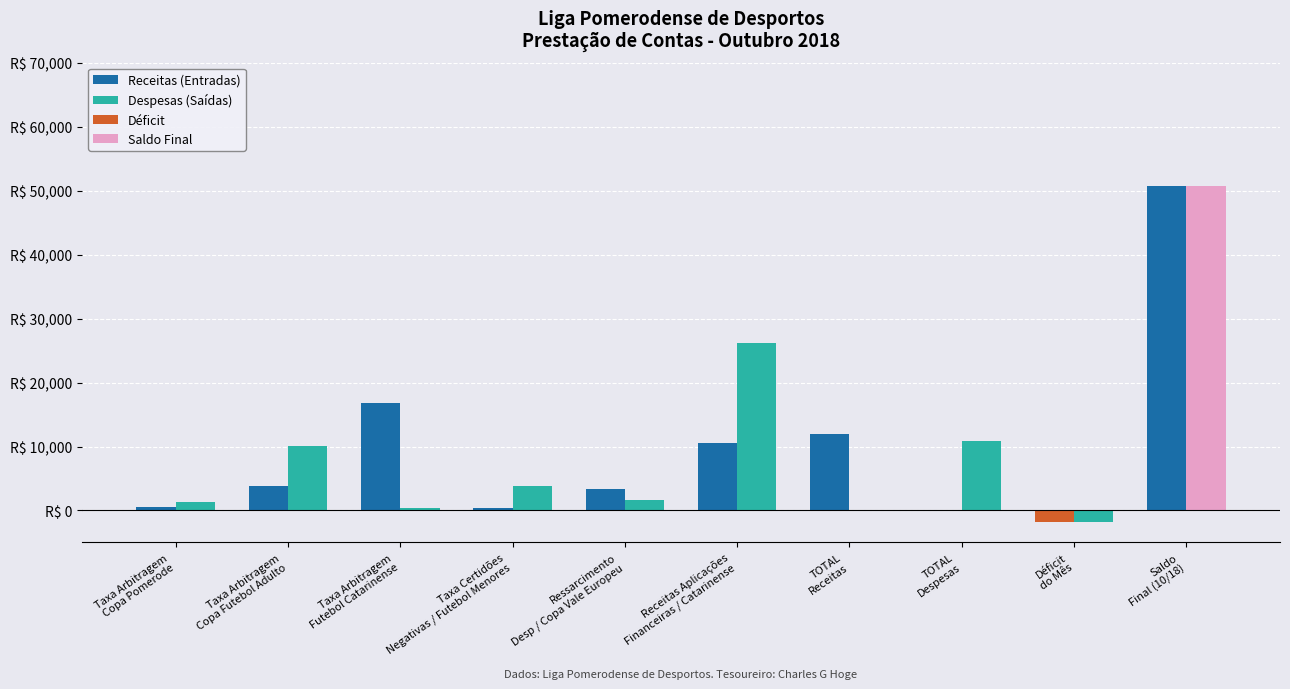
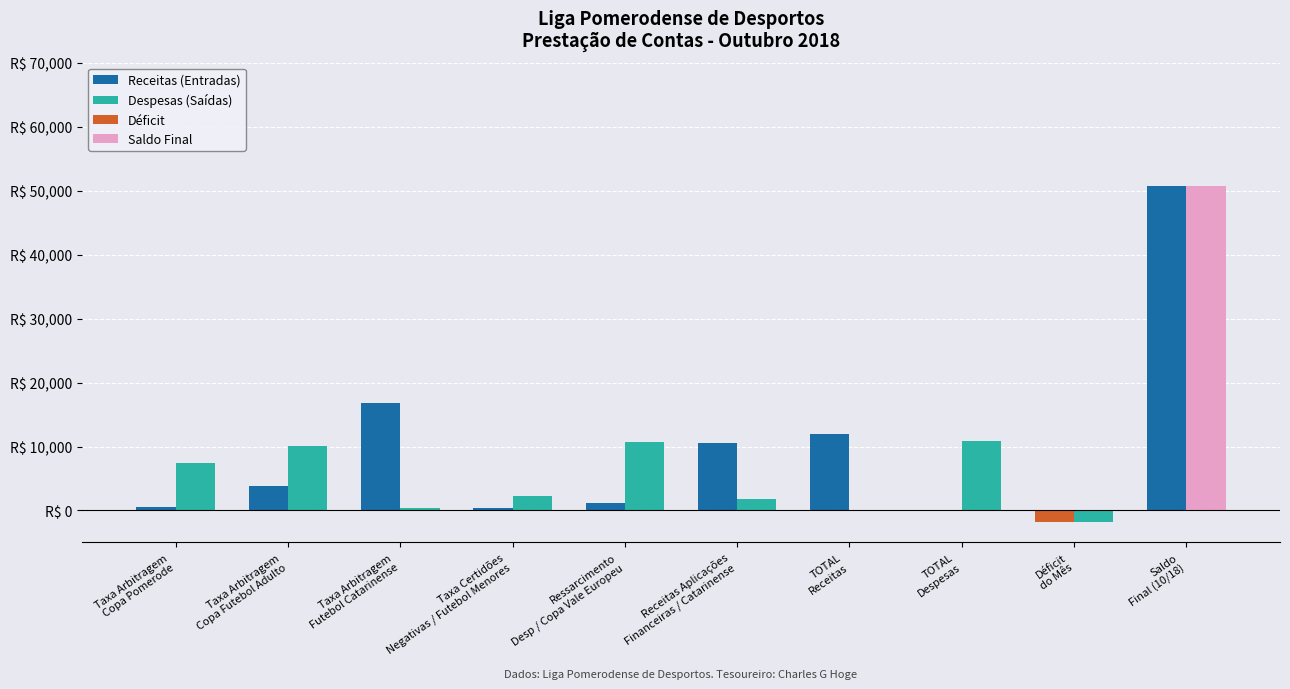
  {
    "Receitas (Entradas)": {
      "Taxa Arbitragem Copa Pomerode": "R$ 1,000",
      "Taxa Arbitragem Copa Futebol Adulto": "R$ 4,000",
      "Taxa Arbitragem Futebol Catarinense": "R$ 17,000",
      "Taxa Certidões Negativas / Futebol Menores": "R$ 0",
-     "Ressarcimento Desp / Copa Vale Europeu": "R$ 3,000",
+     "Ressarcimento Desp / Copa Vale Europeu": "R$ 1,000",
      "Receitas Aplicações Financeiras / Catarinense": "R$ 11,000",
      "TOTAL Receitas": "R$ 12,000",
      "TOTAL Despesas": "R$ 0",
      "Déficit do Mês": "R$ 0",
      "Saldo Final (10/18)": "R$ 51,000"
    },
    "Despesas (Saídas)": {
-     "Taxa Arbitragem Copa Pomerode": "R$ 1,000",
+     "Taxa Arbitragem Copa Pomerode": "R$ 7,000",
      "Taxa Arbitragem Copa Futebol Adulto": "R$ 10,000",
      "Taxa Arbitragem Futebol Catarinense": "R$ 0",
-     "Taxa Certidões Negativas / Futebol Menores": "R$ 4,000",
-     "Ressarcimento Desp / Copa Vale Europeu": "R$ 2,000",
-     "Receitas Aplicações Financeiras / Catarinense": "R$ 26,000",
+     "Taxa Certidões Negativas / Futebol Menores": "R$ 2,000",
+     "Ressarcimento Desp / Copa Vale Europeu": "R$ 11,000",
+     "Receitas Aplicações Financeiras / Catarinense": "R$ 2,000",
      "TOTAL Receitas": "R$ 0",
      "TOTAL Despesas": "R$ 11,000",
      "Déficit do Mês": "R$ -2,000",
      "Saldo Final (10/18)": "R$ 0"
    },
    "Déficit": {
      "Taxa Arbitragem Copa Pomerode": "R$ 0",
      "Taxa Arbitragem Copa Futebol Adulto": "R$ 0",
      "Taxa Arbitragem Futebol Catarinense": "R$ 0",
      "Taxa Certidões Negativas / Futebol Menores": "R$ 0",
      "Ressarcimento Desp / Copa Vale Europeu": "R$ 0",
      "Receitas Aplicações Financeiras / Catarinense": "R$ 0",
      "TOTAL Receitas": "R$ 0",
      "TOTAL Despesas": "R$ 0",
      "Déficit do Mês": "R$ -2,000",
      "Saldo Final (10/18)": "R$ 0"
    },
    "Saldo Final": {
      "Taxa Arbitragem Copa Pomerode": "R$ 0",
      "Taxa Arbitragem Copa Futebol Adulto": "R$ 0",
      "Taxa Arbitragem Futebol Catarinense": "R$ 0",
      "Taxa Certidões Negativas / Futebol Menores": "R$ 0",
      "Ressarcimento Desp / Copa Vale Europeu": "R$ 0",
      "Receitas Aplicações Financeiras / Catarinense": "R$ 0",
      "TOTAL Receitas": "R$ 0",
      "TOTAL Despesas": "R$ 0",
      "Déficit do Mês": "R$ 0",
      "Saldo Final (10/18)": "R$ 51,000"
    }
  }
